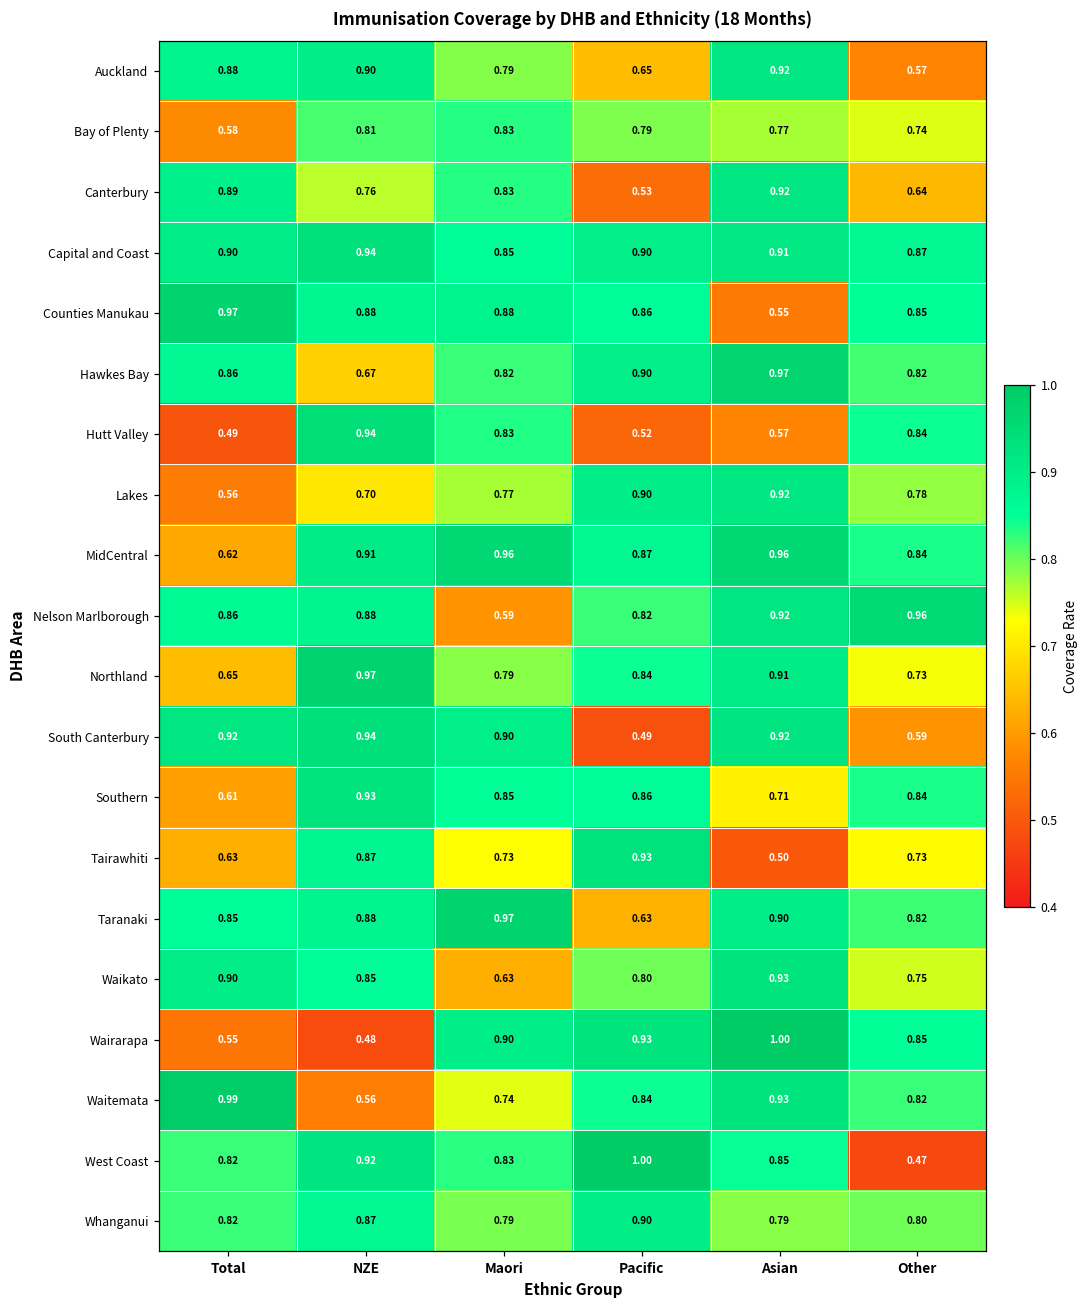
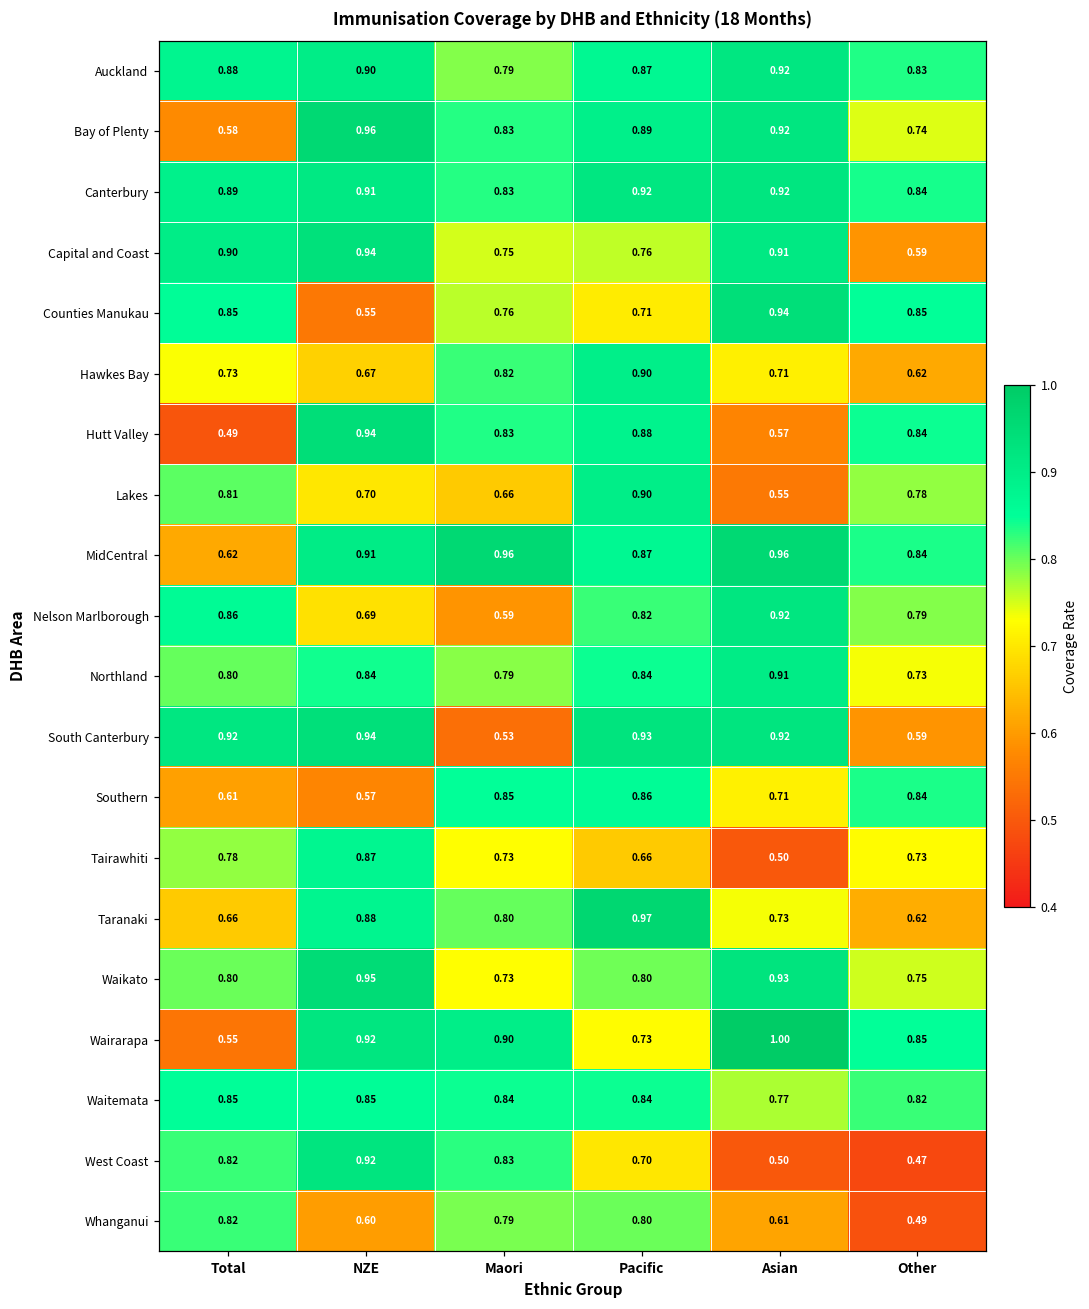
  {
    "Auckland": {
      "Total": 0.88,
      "NZE": 0.90,
      "Maori": 0.79,
-     "Pacific": 0.65,
+     "Pacific": 0.87,
      "Asian": 0.92,
-     "Other": 0.57
+     "Other": 0.83
    },
    "Bay of Plenty": {
      "Total": 0.58,
-     "NZE": 0.81,
+     "NZE": 0.96,
      "Maori": 0.83,
-     "Pacific": 0.79,
-     "Asian": 0.77,
+     "Pacific": 0.89,
+     "Asian": 0.92,
      "Other": 0.74
    },
    "Canterbury": {
      "Total": 0.89,
-     "NZE": 0.76,
+     "NZE": 0.91,
      "Maori": 0.83,
-     "Pacific": 0.53,
+     "Pacific": 0.92,
      "Asian": 0.92,
-     "Other": 0.64
+     "Other": 0.84
    },
    "Capital and Coast": {
      "Total": 0.90,
      "NZE": 0.94,
-     "Maori": 0.85,
-     "Pacific": 0.90,
+     "Maori": 0.75,
+     "Pacific": 0.76,
      "Asian": 0.91,
-     "Other": 0.87
+     "Other": 0.59
    },
    "Counties Manukau": {
-     "Total": 0.97,
-     "NZE": 0.88,
-     "Maori": 0.88,
-     "Pacific": 0.86,
-     "Asian": 0.55,
+     "Total": 0.85,
+     "NZE": 0.55,
+     "Maori": 0.76,
+     "Pacific": 0.71,
+     "Asian": 0.94,
      "Other": 0.85
    },
    "Hawkes Bay": {
-     "Total": 0.86,
+     "Total": 0.73,
      "NZE": 0.67,
      "Maori": 0.82,
      "Pacific": 0.90,
-     "Asian": 0.97,
-     "Other": 0.82
+     "Asian": 0.71,
+     "Other": 0.62
    },
    "Hutt Valley": {
      "Total": 0.49,
      "NZE": 0.94,
      "Maori": 0.83,
-     "Pacific": 0.52,
+     "Pacific": 0.88,
      "Asian": 0.57,
      "Other": 0.84
    },
    "Lakes": {
-     "Total": 0.56,
+     "Total": 0.81,
      "NZE": 0.70,
-     "Maori": 0.77,
+     "Maori": 0.66,
      "Pacific": 0.90,
-     "Asian": 0.92,
+     "Asian": 0.55,
      "Other": 0.78
    },
    "MidCentral": {
      "Total": 0.62,
      "NZE": 0.91,
      "Maori": 0.96,
      "Pacific": 0.87,
      "Asian": 0.96,
      "Other": 0.84
    },
    "Nelson Marlborough": {
      "Total": 0.86,
-     "NZE": 0.88,
+     "NZE": 0.69,
      "Maori": 0.59,
      "Pacific": 0.82,
      "Asian": 0.92,
-     "Other": 0.96
+     "Other": 0.79
    },
    "Northland": {
-     "Total": 0.65,
-     "NZE": 0.97,
+     "Total": 0.80,
+     "NZE": 0.84,
      "Maori": 0.79,
      "Pacific": 0.84,
      "Asian": 0.91,
      "Other": 0.73
    },
    "South Canterbury": {
      "Total": 0.92,
      "NZE": 0.94,
-     "Maori": 0.90,
-     "Pacific": 0.49,
+     "Maori": 0.53,
+     "Pacific": 0.93,
      "Asian": 0.92,
      "Other": 0.59
    },
    "Southern": {
      "Total": 0.61,
-     "NZE": 0.93,
+     "NZE": 0.57,
      "Maori": 0.85,
      "Pacific": 0.86,
      "Asian": 0.71,
      "Other": 0.84
    },
    "Tairawhiti": {
-     "Total": 0.63,
+     "Total": 0.78,
      "NZE": 0.87,
      "Maori": 0.73,
-     "Pacific": 0.93,
+     "Pacific": 0.66,
      "Asian": 0.50,
      "Other": 0.73
    },
    "Taranaki": {
-     "Total": 0.85,
+     "Total": 0.66,
      "NZE": 0.88,
-     "Maori": 0.97,
-     "Pacific": 0.63,
-     "Asian": 0.90,
-     "Other": 0.82
+     "Maori": 0.80,
+     "Pacific": 0.97,
+     "Asian": 0.73,
+     "Other": 0.62
    },
    "Waikato": {
-     "Total": 0.90,
-     "NZE": 0.85,
-     "Maori": 0.63,
+     "Total": 0.80,
+     "NZE": 0.95,
+     "Maori": 0.73,
      "Pacific": 0.80,
      "Asian": 0.93,
      "Other": 0.75
    },
    "Wairarapa": {
      "Total": 0.55,
-     "NZE": 0.48,
+     "NZE": 0.92,
      "Maori": 0.90,
-     "Pacific": 0.93,
+     "Pacific": 0.73,
      "Asian": 1.00,
      "Other": 0.85
    },
    "Waitemata": {
-     "Total": 0.99,
-     "NZE": 0.56,
-     "Maori": 0.74,
+     "Total": 0.85,
+     "NZE": 0.85,
+     "Maori": 0.84,
      "Pacific": 0.84,
-     "Asian": 0.93,
+     "Asian": 0.77,
      "Other": 0.82
    },
    "West Coast": {
      "Total": 0.82,
      "NZE": 0.92,
      "Maori": 0.83,
-     "Pacific": 1.00,
-     "Asian": 0.85,
+     "Pacific": 0.70,
+     "Asian": 0.50,
      "Other": 0.47
    },
    "Whanganui": {
      "Total": 0.82,
-     "NZE": 0.87,
+     "NZE": 0.60,
      "Maori": 0.79,
-     "Pacific": 0.90,
-     "Asian": 0.79,
-     "Other": 0.80
+     "Pacific": 0.80,
+     "Asian": 0.61,
+     "Other": 0.49
    }
  }
